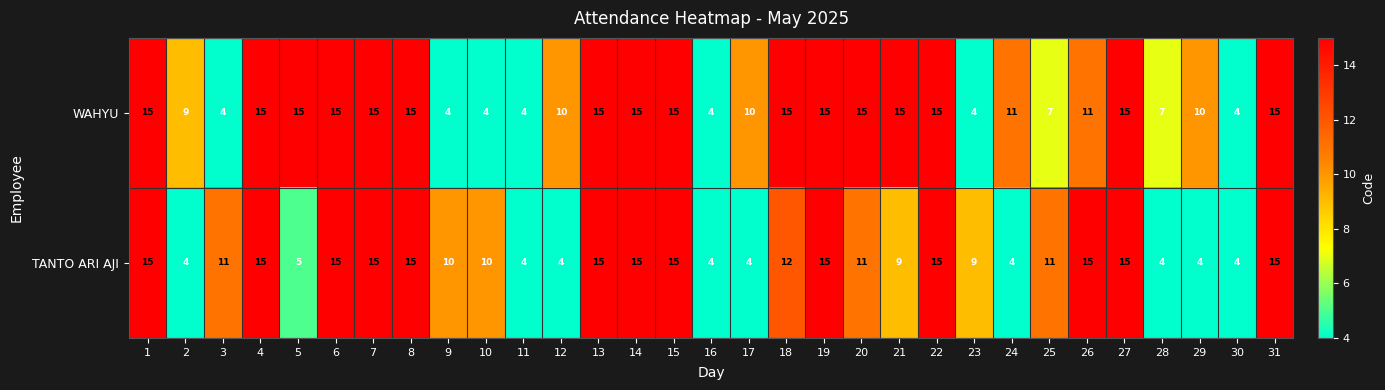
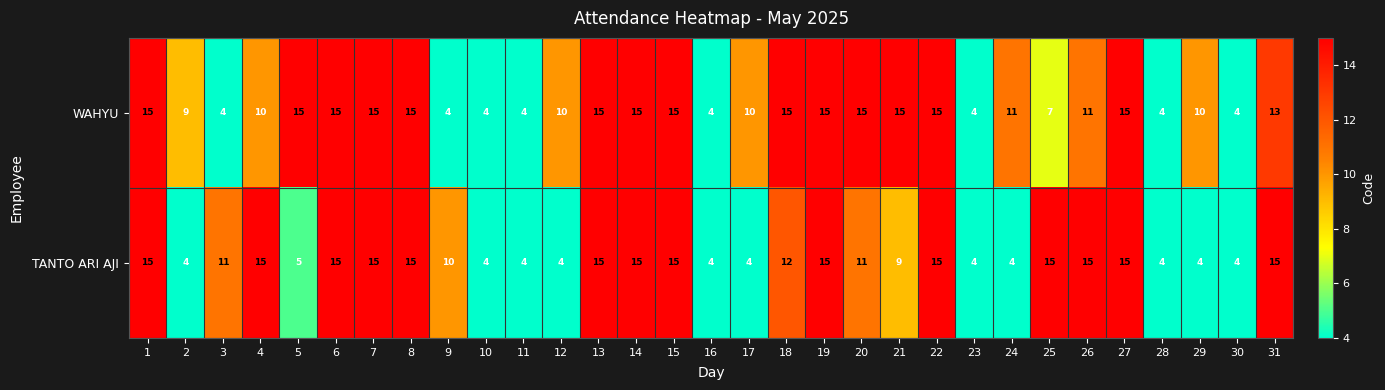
  {
    "WAHYU": {
      "1": 15,
      "2": 9,
      "3": 4,
-     "4": 15,
+     "4": 10,
      "5": 15,
      "6": 15,
      "7": 15,
      "8": 15,
      "9": 4,
      "10": 4,
      "11": 4,
      "12": 10,
      "13": 15,
      "14": 15,
      "15": 15,
      "16": 4,
      "17": 10,
      "18": 15,
      "19": 15,
      "20": 15,
      "21": 15,
      "22": 15,
      "23": 4,
      "24": 11,
      "25": 7,
      "26": 11,
      "27": 15,
-     "28": 7,
+     "28": 4,
      "29": 10,
      "30": 4,
-     "31": 15
+     "31": 13
    },
    "TANTO ARI AJI": {
      "1": 15,
      "2": 4,
      "3": 11,
      "4": 15,
      "5": 5,
      "6": 15,
      "7": 15,
      "8": 15,
      "9": 10,
-     "10": 10,
+     "10": 4,
      "11": 4,
      "12": 4,
      "13": 15,
      "14": 15,
      "15": 15,
      "16": 4,
      "17": 4,
      "18": 12,
      "19": 15,
      "20": 11,
      "21": 9,
      "22": 15,
-     "23": 9,
+     "23": 4,
      "24": 4,
-     "25": 11,
+     "25": 15,
      "26": 15,
      "27": 15,
      "28": 4,
      "29": 4,
      "30": 4,
      "31": 15
    }
  }
